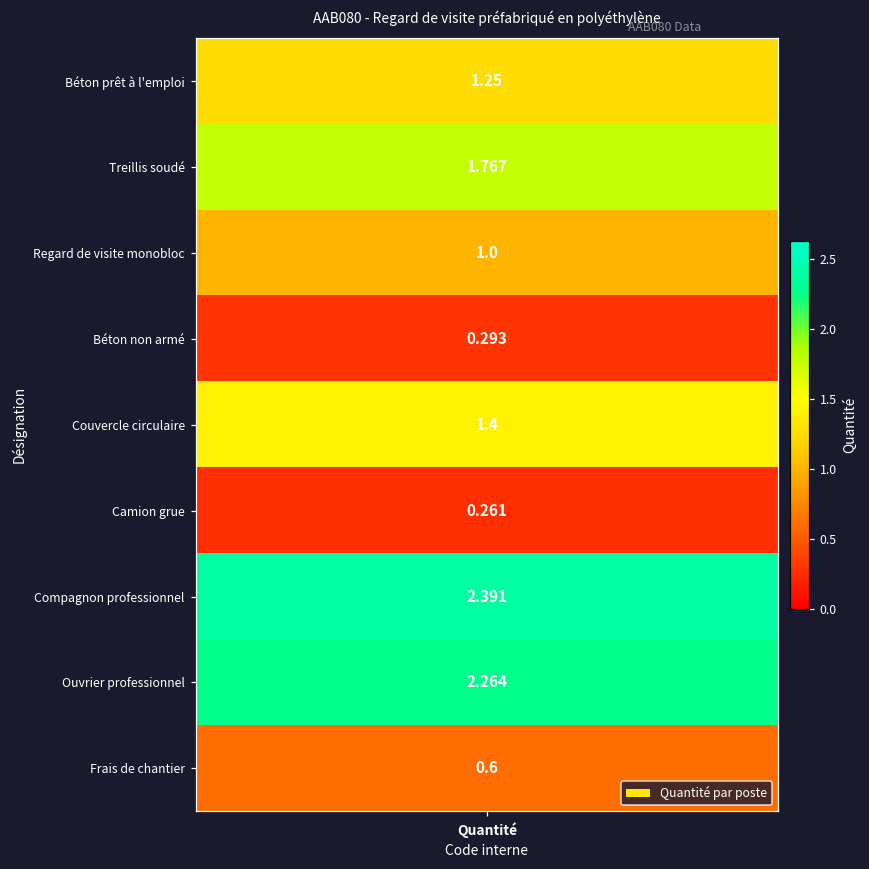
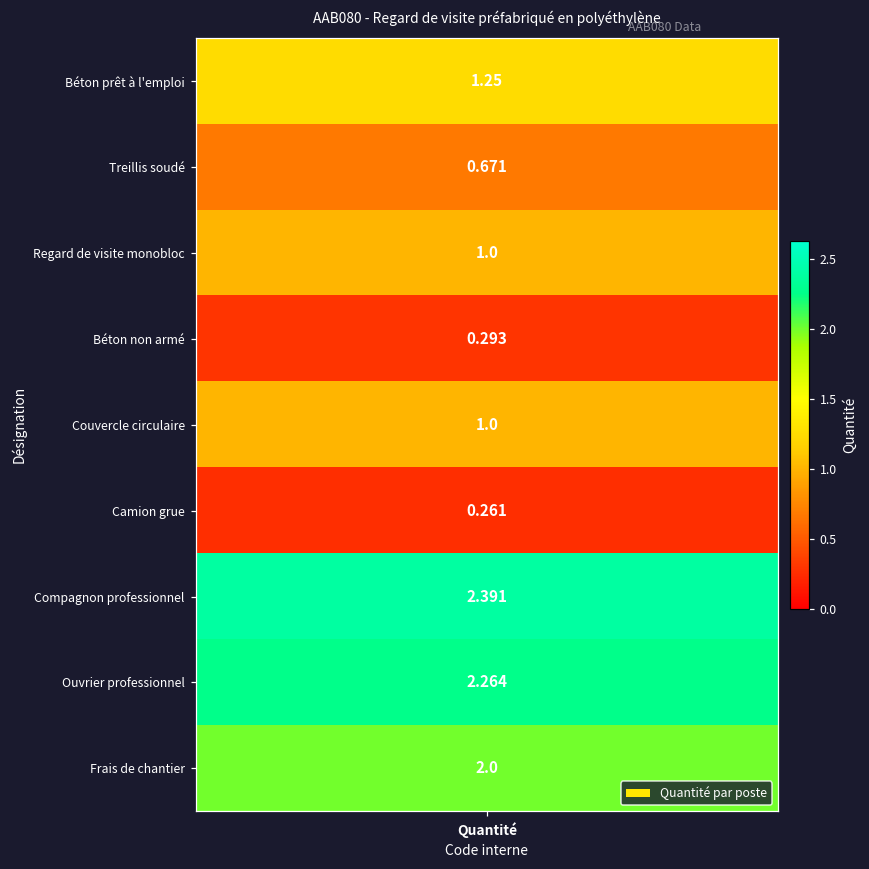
  {
    "Béton prêt à l'emploi": {
      "Quantité": 1.25
    },
    "Treillis soudé": {
-     "Quantité": 1.767
+     "Quantité": 0.671
    },
    "Regard de visite monobloc": {
      "Quantité": 1.0
    },
    "Béton non armé": {
      "Quantité": 0.293
    },
    "Couvercle circulaire": {
-     "Quantité": 1.4
+     "Quantité": 1.0
    },
    "Camion grue": {
      "Quantité": 0.261
    },
    "Compagnon professionnel": {
      "Quantité": 2.391
    },
    "Ouvrier professionnel": {
      "Quantité": 2.264
    },
    "Frais de chantier": {
-     "Quantité": 0.6
+     "Quantité": 2.0
    }
  }
